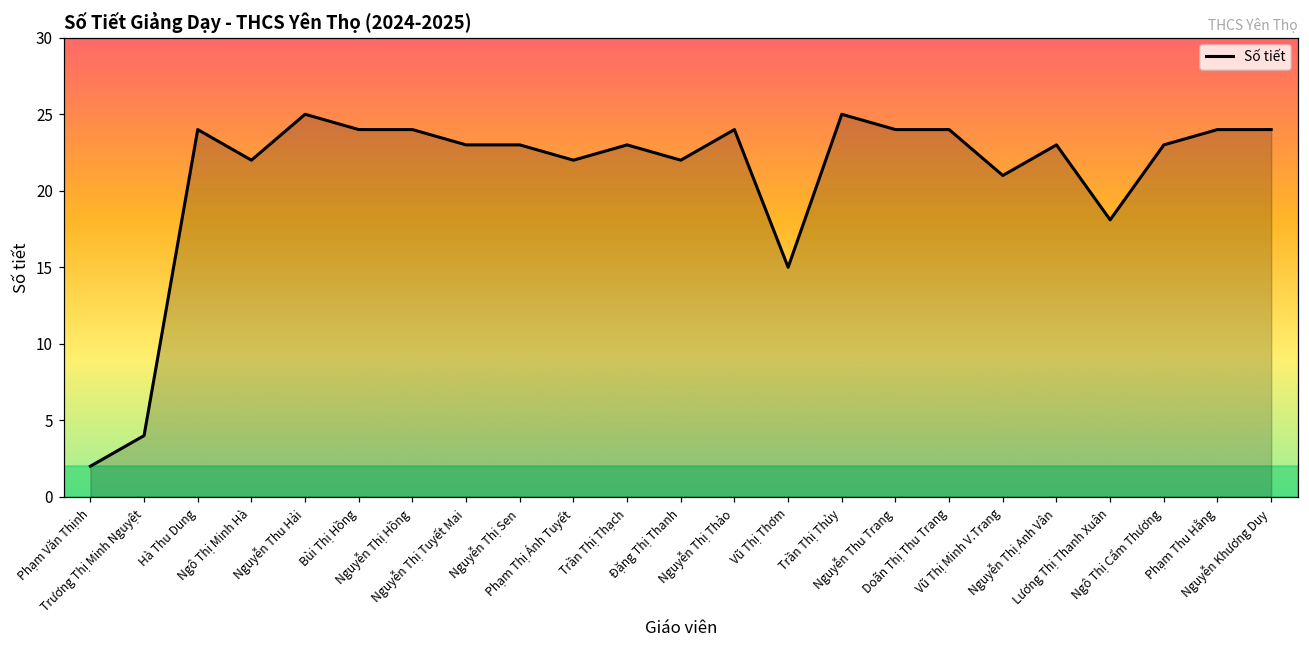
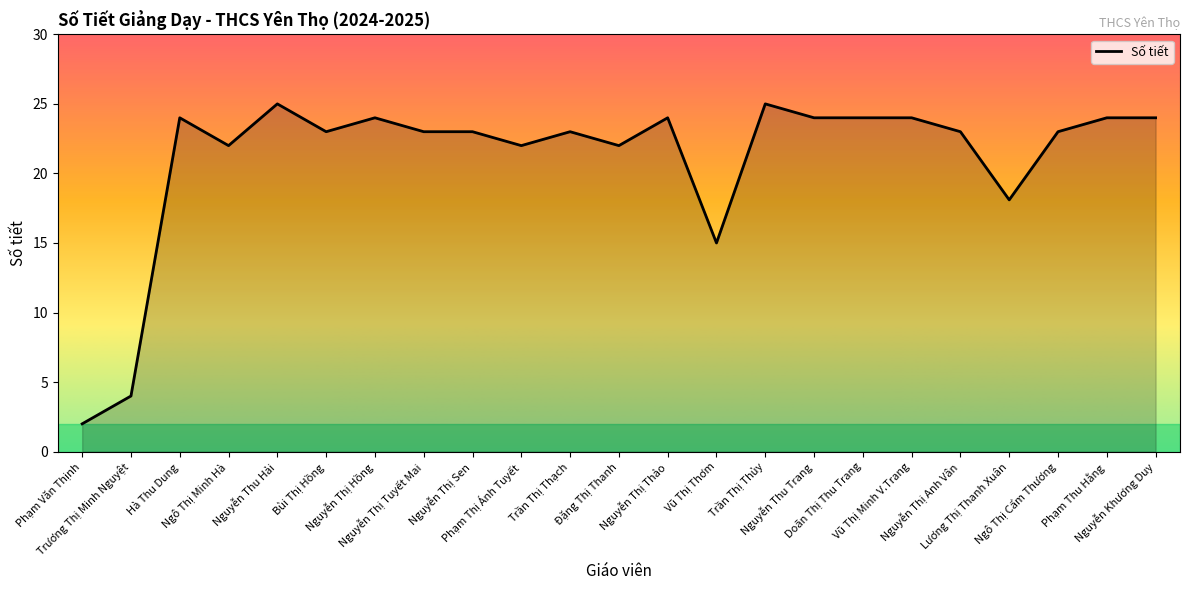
  {
    "Phạm Văn Thịnh": 2,
    "Trương Thị Minh Nguyệt": 4,
    "Hà Thu Dung": 24,
    "Ngô Thị Minh Hà": 22,
    "Nguyễn Thu Hải": 25,
-   "Bùi Thị Hồng": 24,
+   "Bùi Thị Hồng": 23,
    "Nguyễn Thị Hồng": 24,
    "Nguyễn Thị Tuyết Mai": 23,
    "Nguyễn Thị Sen": 23,
    "Phạm Thị Ánh Tuyết": 22,
    "Trần Thị Thạch": 23,
    "Đặng Thị Thanh": 22,
    "Nguyễn Thị Thảo": 24,
    "Vũ Thị Thơm": 15,
    "Trần Thị Thủy": 25,
    "Nguyễn Thu Trang": 24,
    "Doãn Thị Thu Trang": 24,
-   "Vũ Thị Minh V.Trang": 21,
+   "Vũ Thị Minh V.Trang": 24,
    "Nguyễn Thị Anh Vân": 23,
    "Lương Thị Thanh Xuân": 18,
    "Ngô Thị Cẩm Thương": 23,
    "Phạm Thu Hằng": 24,
    "Nguyễn Khương Duy": 24
  }
